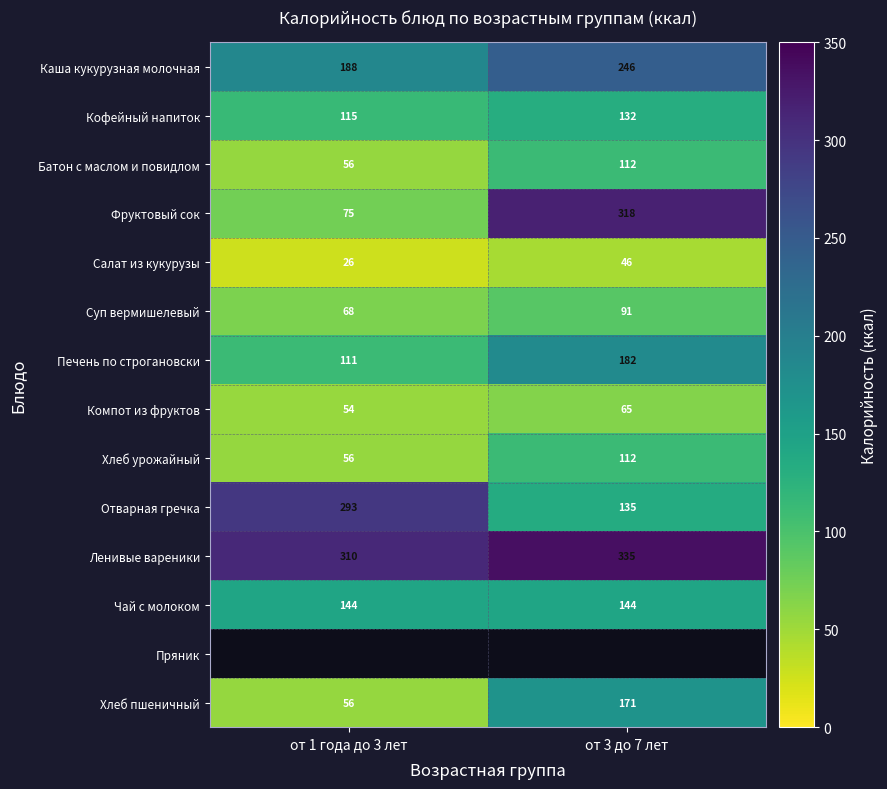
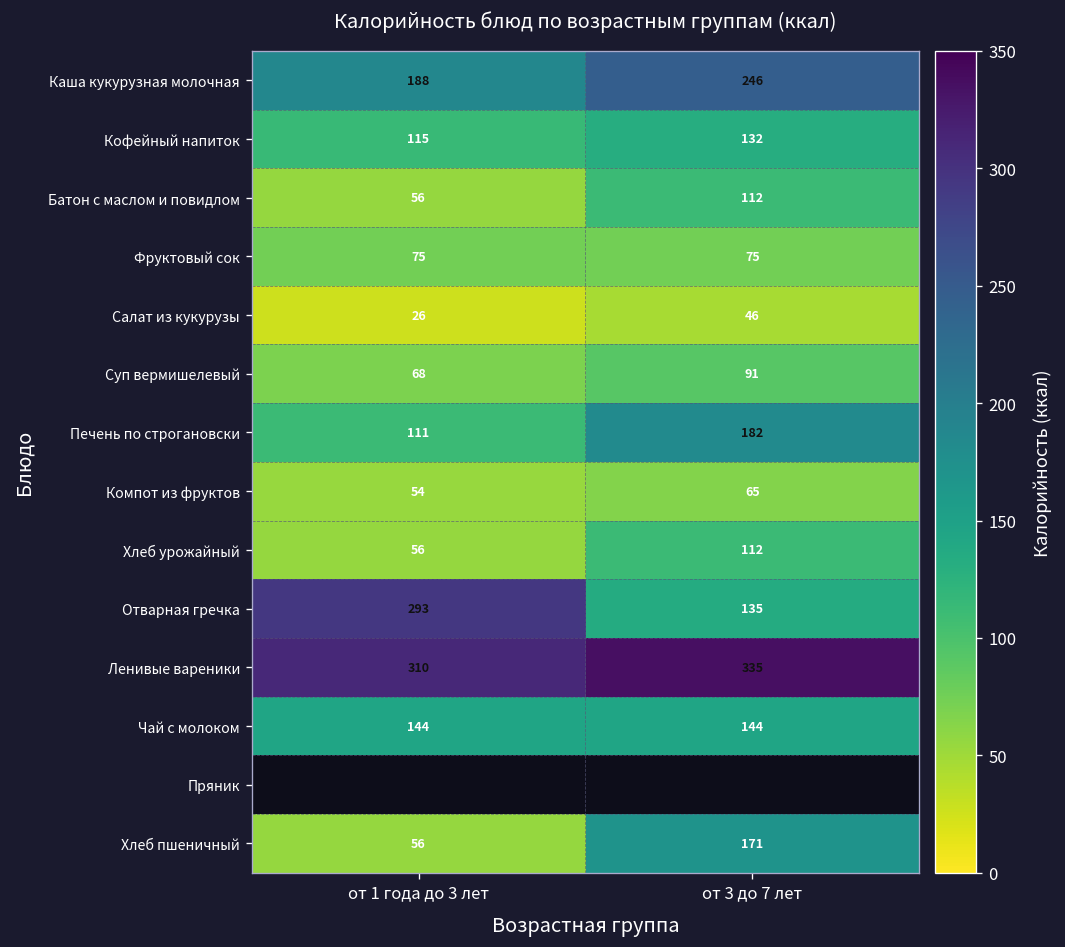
  {
    "Каша кукурузная молочная": {
      "от 1 года до 3 лет": 188,
      "от 3 до 7 лет": 246
    },
    "Кофейный напиток": {
      "от 1 года до 3 лет": 115,
      "от 3 до 7 лет": 132
    },
    "Батон с маслом и повидлом": {
      "от 1 года до 3 лет": 56,
      "от 3 до 7 лет": 112
    },
    "Фруктовый сок": {
      "от 1 года до 3 лет": 75,
-     "от 3 до 7 лет": 318
+     "от 3 до 7 лет": 75
    },
    "Салат из кукурузы": {
      "от 1 года до 3 лет": 26,
      "от 3 до 7 лет": 46
    },
    "Суп вермишелевый": {
      "от 1 года до 3 лет": 68,
      "от 3 до 7 лет": 91
    },
    "Печень по строгановски": {
      "от 1 года до 3 лет": 111,
      "от 3 до 7 лет": 182
    },
    "Компот из фруктов": {
      "от 1 года до 3 лет": 54,
      "от 3 до 7 лет": 65
    },
    "Хлеб урожайный": {
      "от 1 года до 3 лет": 56,
      "от 3 до 7 лет": 112
    },
    "Отварная гречка": {
      "от 1 года до 3 лет": 293,
      "от 3 до 7 лет": 135
    },
    "Ленивые вареники": {
      "от 1 года до 3 лет": 310,
      "от 3 до 7 лет": 335
    },
    "Чай с молоком": {
      "от 1 года до 3 лет": 144,
      "от 3 до 7 лет": 144
    },
    "Хлеб пшеничный": {
      "от 1 года до 3 лет": 56,
      "от 3 до 7 лет": 171
    }
  }
